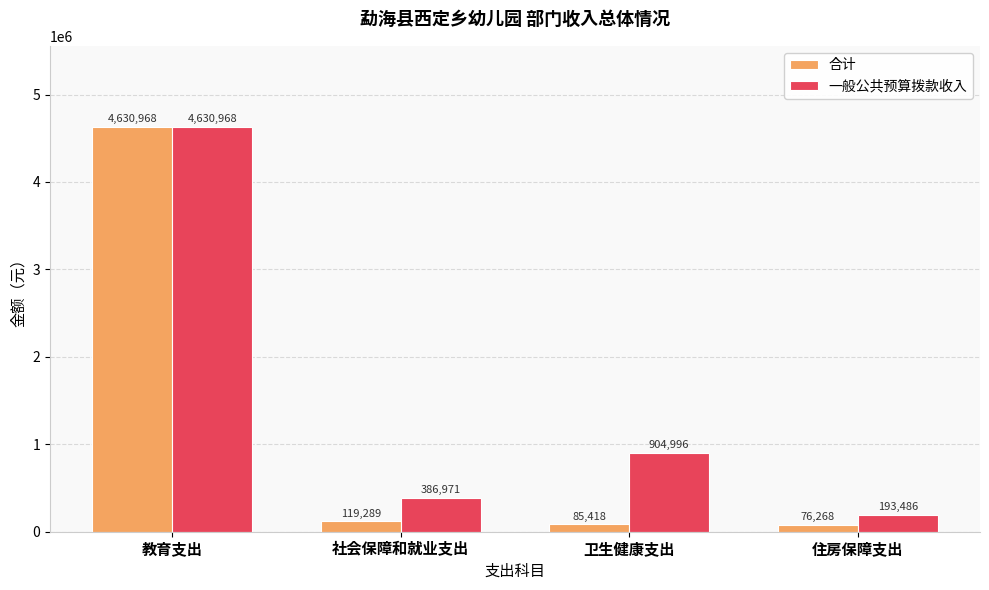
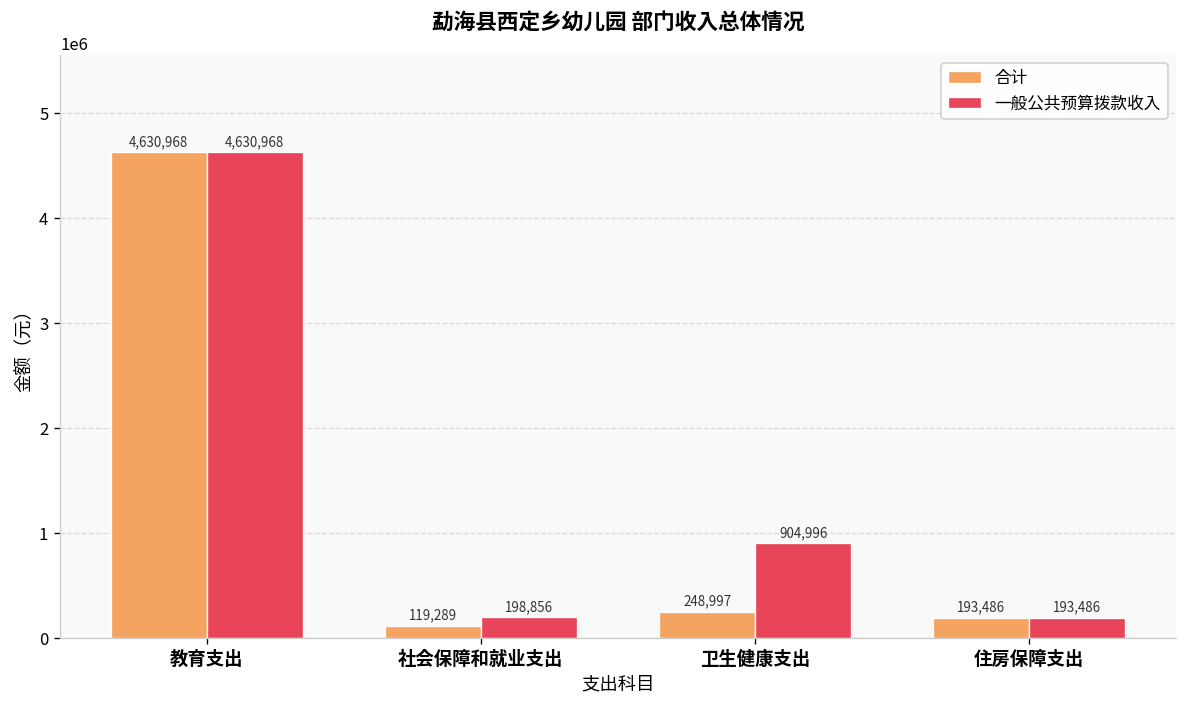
  {
    "合计": {
      "教育支出": "4,630,968",
      "社会保障和就业支出": "119,289",
-     "卫生健康支出": "85,418",
-     "住房保障支出": "76,268"
+     "卫生健康支出": "248,997",
+     "住房保障支出": "193,486"
    },
    "一般公共预算拨款收入": {
      "教育支出": "4,630,968",
-     "社会保障和就业支出": "386,971",
+     "社会保障和就业支出": "198,856",
      "卫生健康支出": "904,996",
      "住房保障支出": "193,486"
    }
  }
